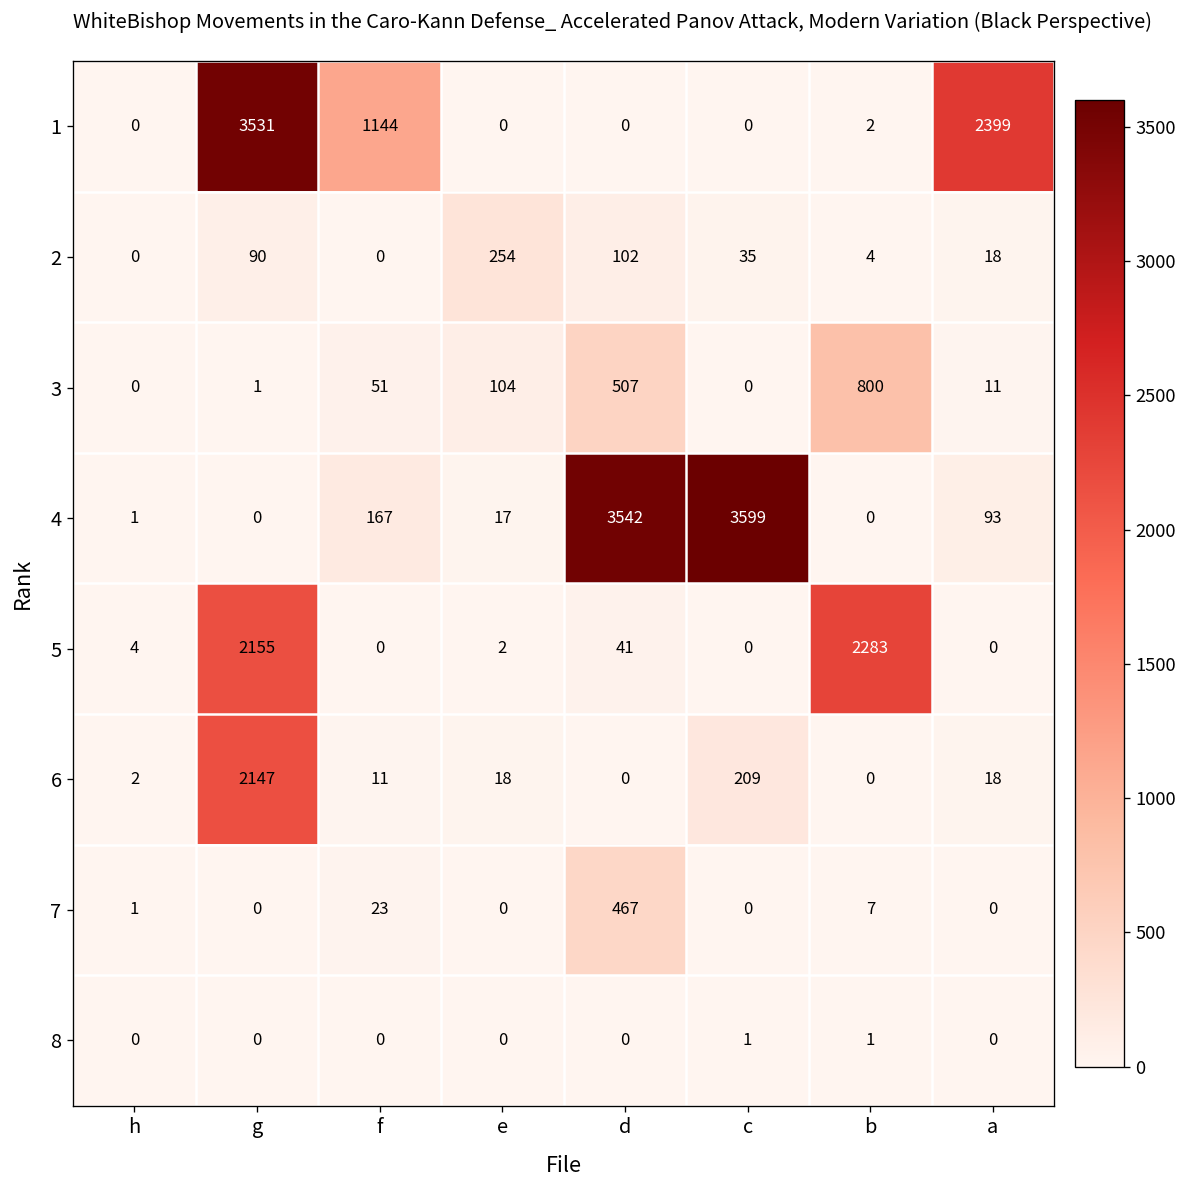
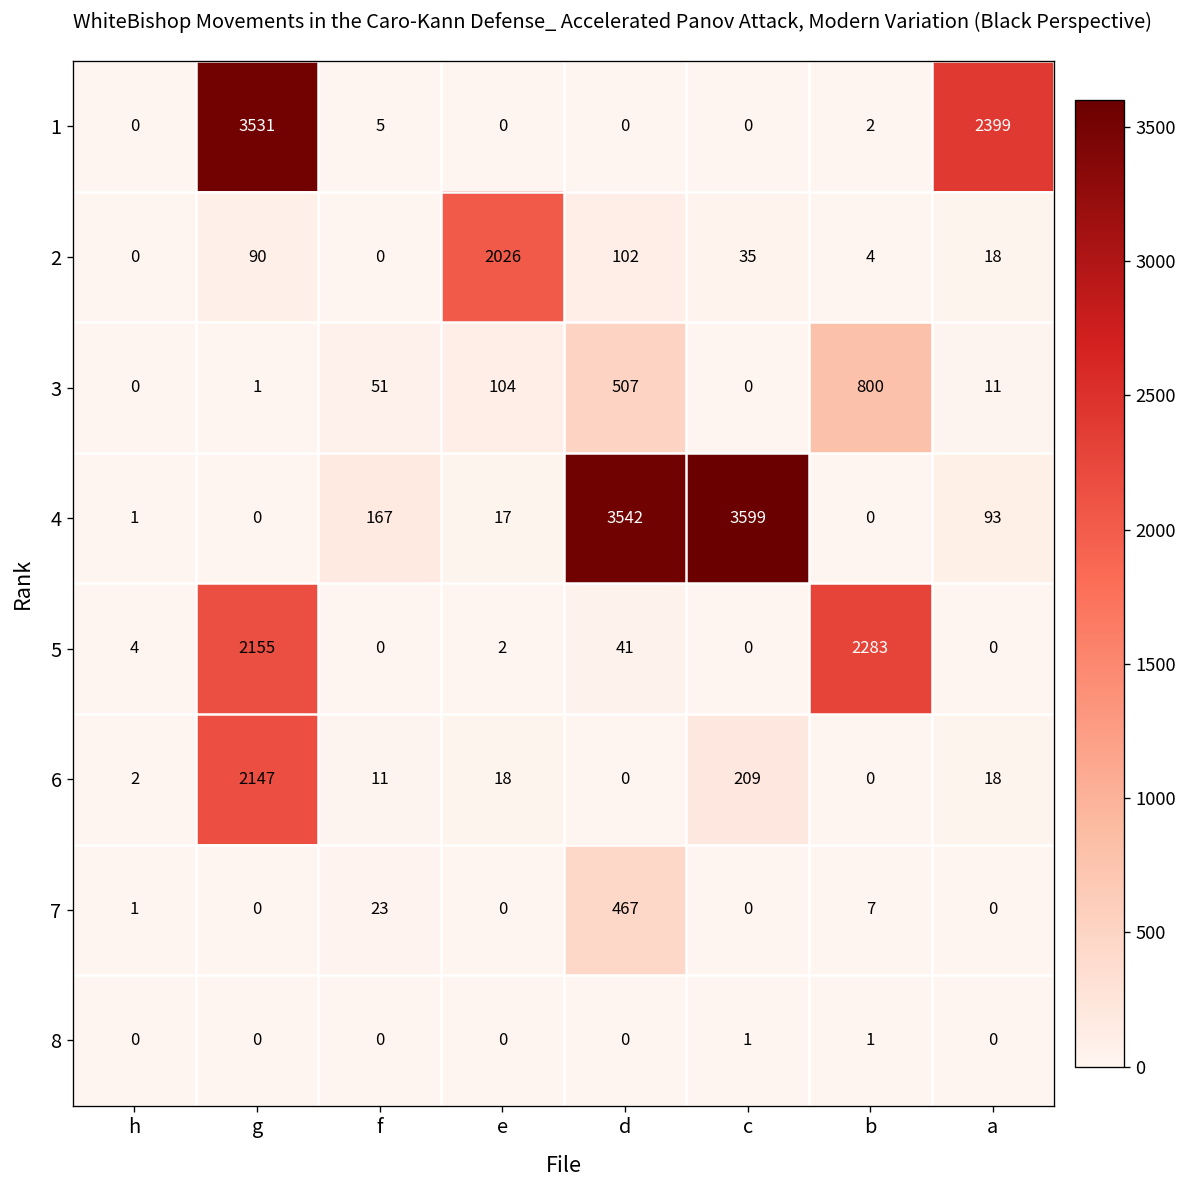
  {
    "1": {
      "h": 0,
      "g": 3531,
-     "f": 1144,
+     "f": 5,
      "e": 0,
      "d": 0,
      "c": 0,
      "b": 2,
      "a": 2399
    },
    "2": {
      "h": 0,
      "g": 90,
      "f": 0,
-     "e": 254,
+     "e": 2026,
      "d": 102,
      "c": 35,
      "b": 4,
      "a": 18
    },
    "3": {
      "h": 0,
      "g": 1,
      "f": 51,
      "e": 104,
      "d": 507,
      "c": 0,
      "b": 800,
      "a": 11
    },
    "4": {
      "h": 1,
      "g": 0,
      "f": 167,
      "e": 17,
      "d": 3542,
      "c": 3599,
      "b": 0,
      "a": 93
    },
    "5": {
      "h": 4,
      "g": 2155,
      "f": 0,
      "e": 2,
      "d": 41,
      "c": 0,
      "b": 2283,
      "a": 0
    },
    "6": {
      "h": 2,
      "g": 2147,
      "f": 11,
      "e": 18,
      "d": 0,
      "c": 209,
      "b": 0,
      "a": 18
    },
    "7": {
      "h": 1,
      "g": 0,
      "f": 23,
      "e": 0,
      "d": 467,
      "c": 0,
      "b": 7,
      "a": 0
    },
    "8": {
      "h": 0,
      "g": 0,
      "f": 0,
      "e": 0,
      "d": 0,
      "c": 1,
      "b": 1,
      "a": 0
    }
  }
